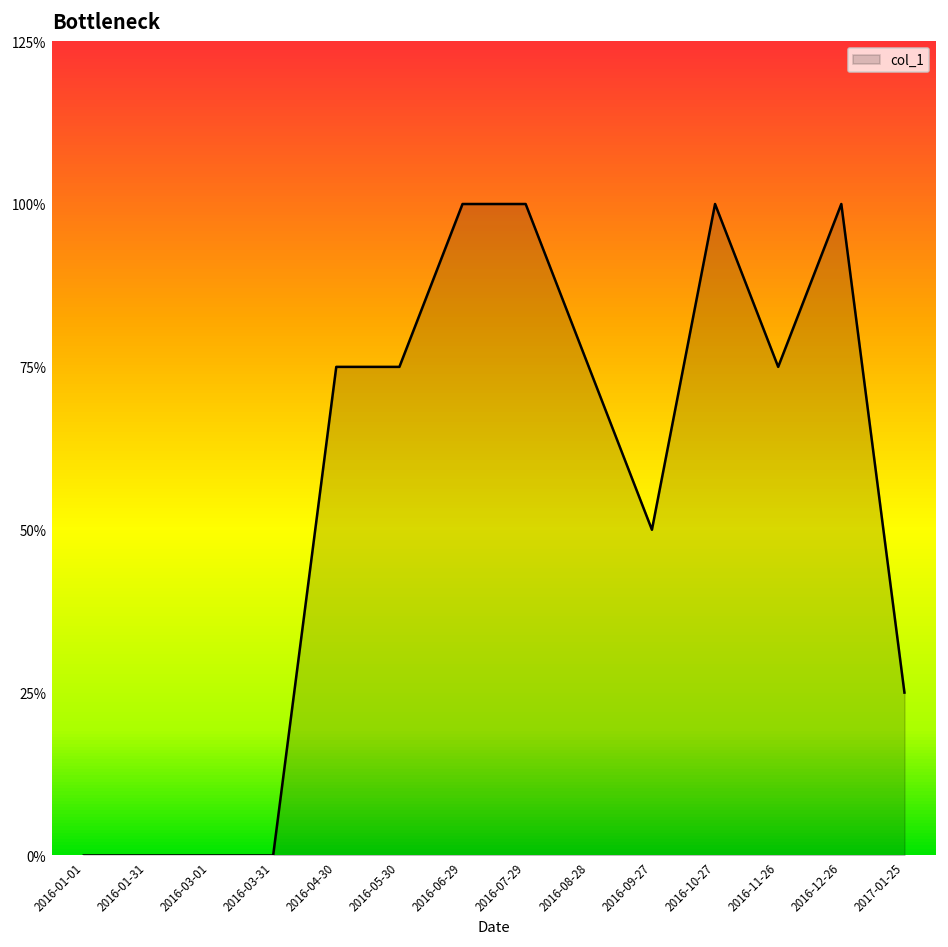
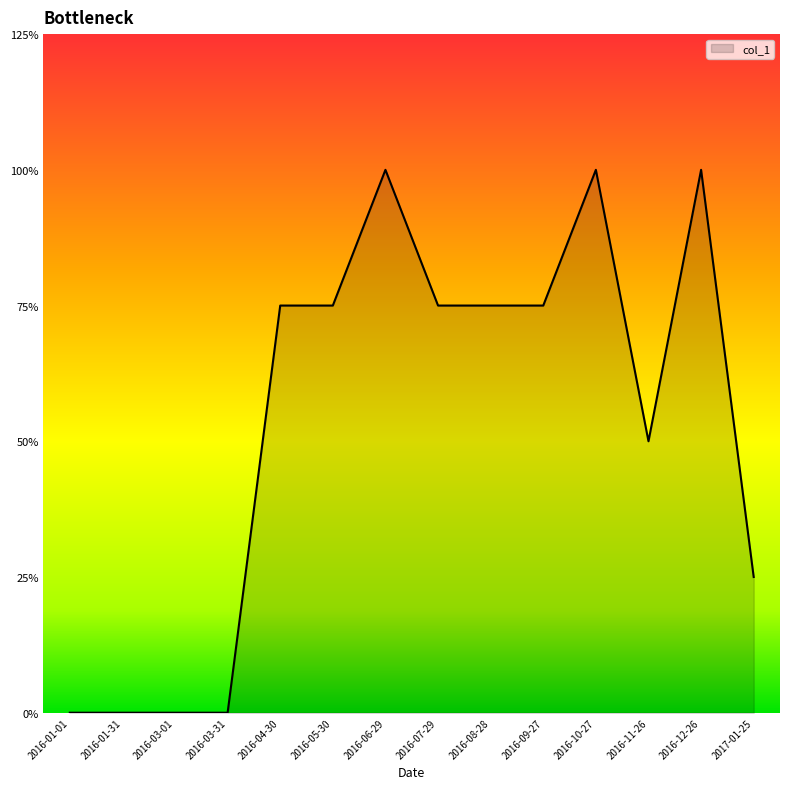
  {
    "2016-01-01": "0%",
    "2016-01-31": "0%",
    "2016-03-01": "0%",
    "2016-03-31": "0%",
    "2016-04-30": "75%",
    "2016-05-30": "75%",
    "2016-06-29": "100%",
-   "2016-07-29": "100%",
+   "2016-07-29": "75%",
    "2016-08-28": "75%",
-   "2016-09-27": "50%",
+   "2016-09-27": "75%",
    "2016-10-27": "100%",
-   "2016-11-26": "75%",
+   "2016-11-26": "50%",
    "2016-12-26": "100%",
    "2017-01-25": "25%"
  }
